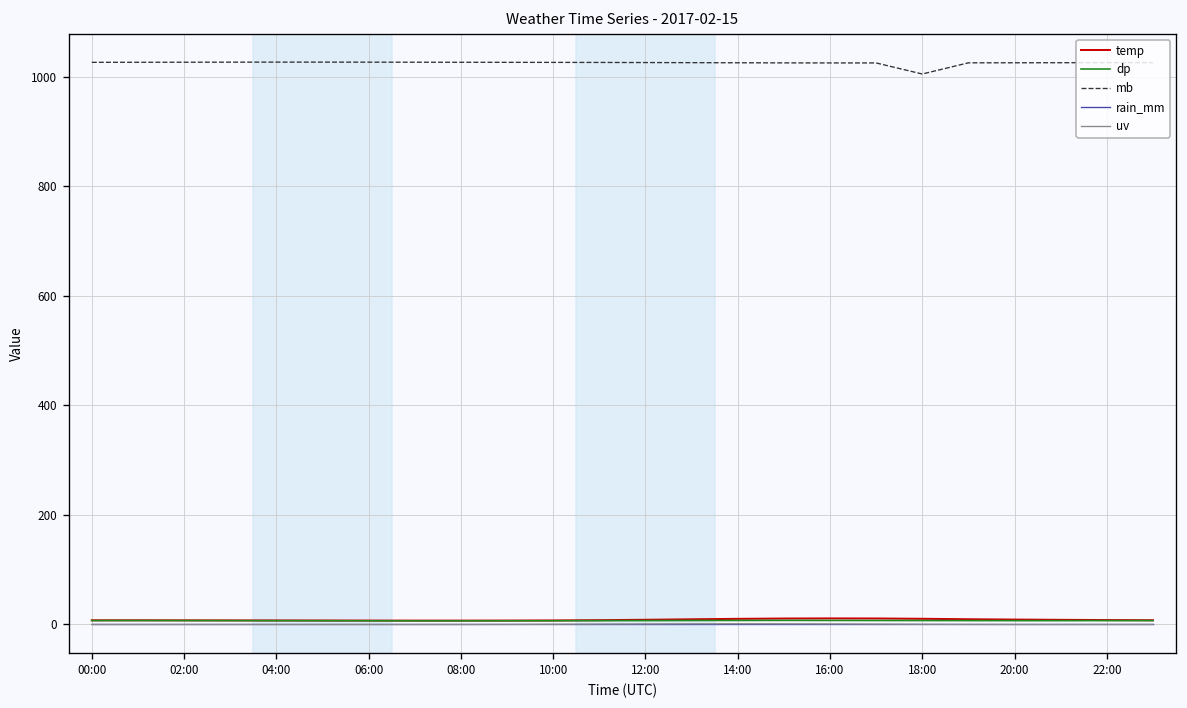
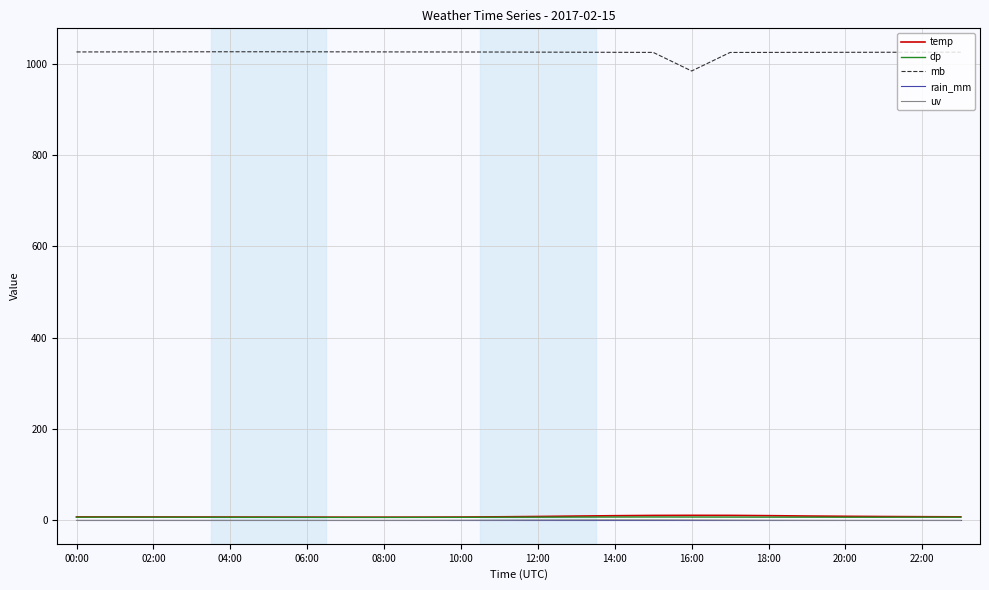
  {
    "mb": {
      "00:00": 1030,
      "02:00": 1030,
      "04:00": 1030,
      "06:00": 1030,
      "08:00": 1030,
      "10:00": 1030,
      "12:00": 1030,
      "14:00": 1030,
-     "16:00": 1030,
-     "18:00": 1000,
+     "16:00": 980,
+     "18:00": 1030,
      "20:00": 1030
    },
    "uv": {
      "00:00": 0,
      "02:00": 0,
      "04:00": 0,
      "06:00": 0,
      "08:00": 0,
      "10:00": 0,
      "12:00": 0,
      "14:00": 0,
      "16:00": 0,
      "18:00": 0,
      "20:00": 0,
      "22:00": 0
    }
  }
